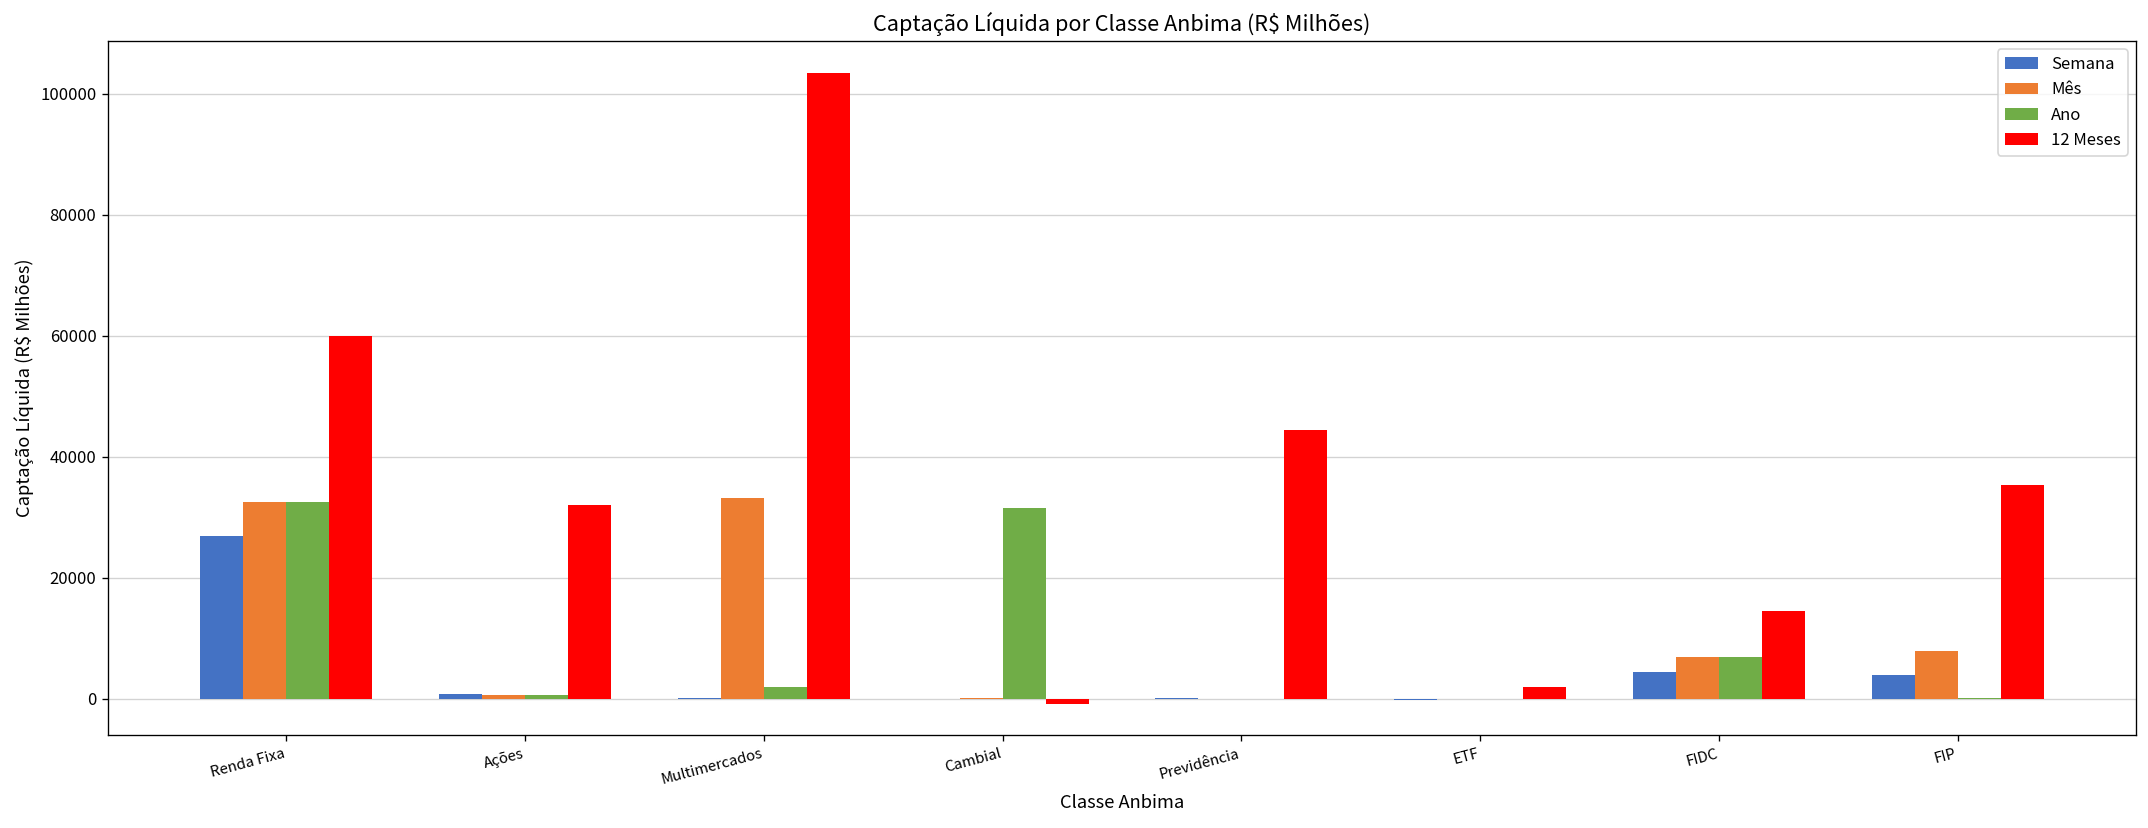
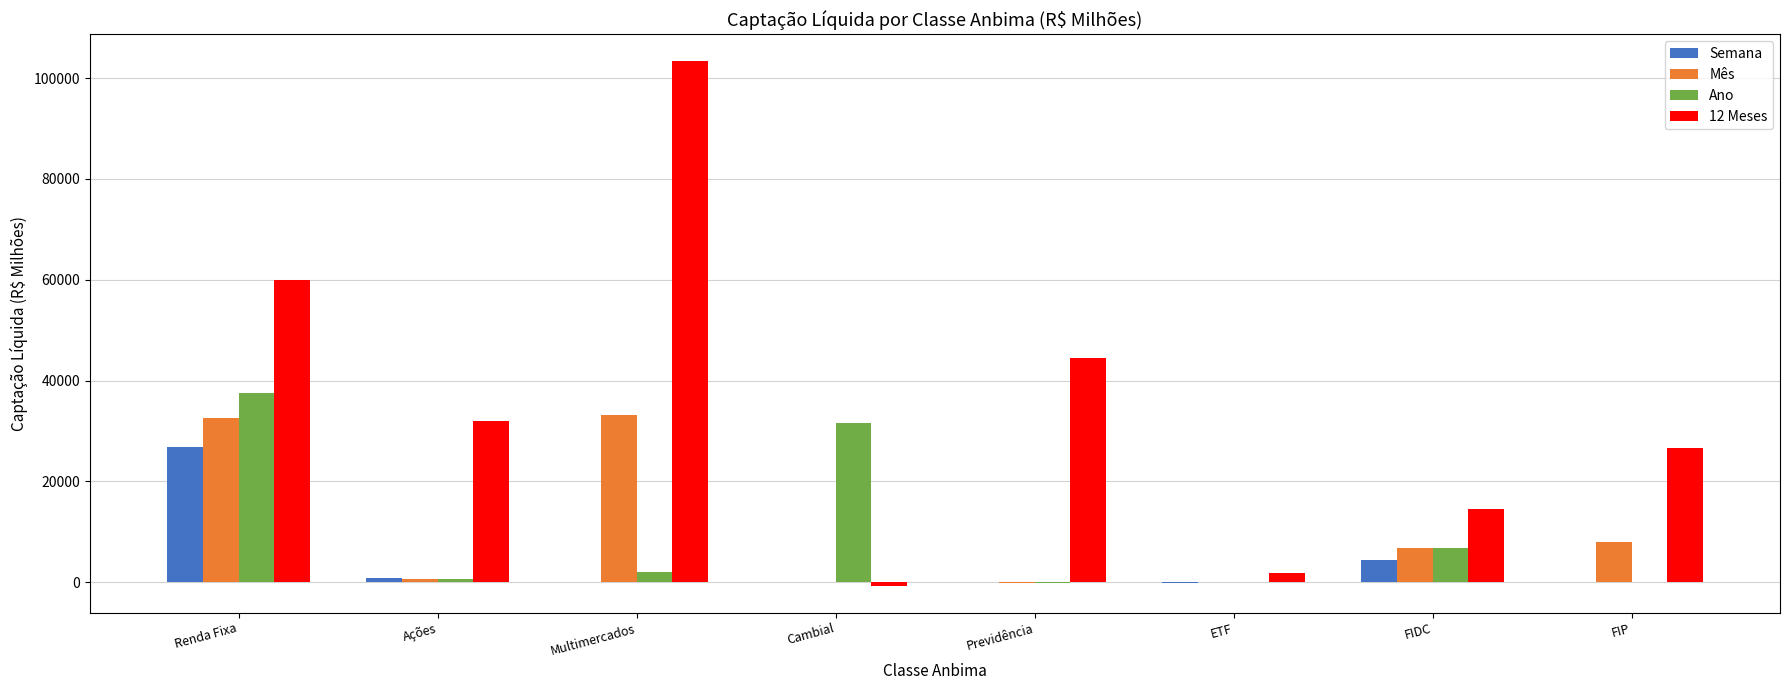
  {
    "Semana": {
      "Renda Fixa": 27000,
      "Ações": 1000,
      "FIDC": 5000,
-     "FIP": 4000
+     "FIP": 0
    },
    "Mês": {
      "Renda Fixa": 33000,
      "Ações": 1000,
      "Multimercados": 33000,
      "FIDC": 7000,
      "FIP": 8000
    },
    "Ano": {
-     "Renda Fixa": 33000,
+     "Renda Fixa": 38000,
      "Ações": 1000,
      "Multimercados": 2000,
      "Cambial": 32000,
      "FIDC": 7000
    },
    "12 Meses": {
      "Renda Fixa": 60000,
      "Ações": 32000,
      "Multimercados": 103000,
      "Cambial": -1000,
      "Previdência": 44000,
      "ETF": 2000,
      "FIDC": 15000,
-     "FIP": 35000
+     "FIP": 27000
    }
  }
